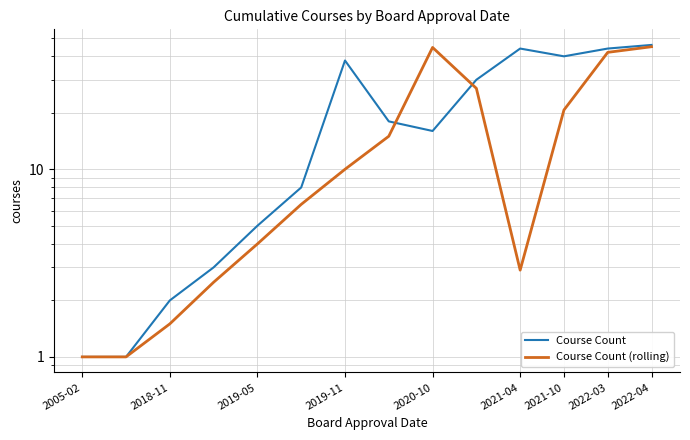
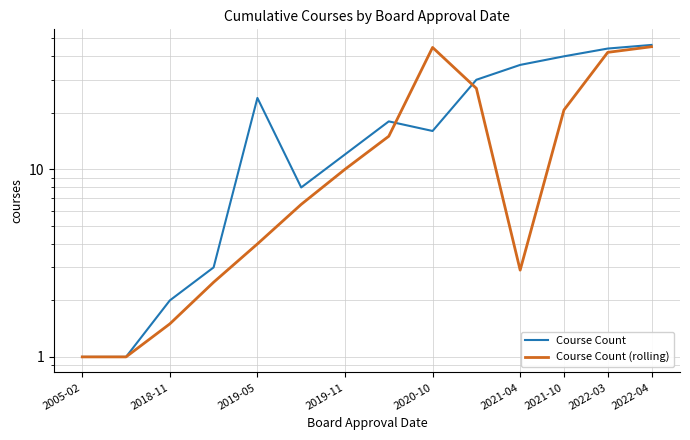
  {
    "Course Count": {
      "2018-11": 2,
-     "2019-05": 5,
-     "2019-11": 38,
+     "2019-05": 24,
+     "2019-11": 12,
      "2020-10": 16,
-     "2021-04": 44,
+     "2021-04": 36,
      "2021-10": 40,
      "2022-03": 44
    },
    "Course Count (rolling)": {
      "2018-11": 1.5,
      "2019-05": 4,
      "2019-11": 10,
      "2020-10": 45,
      "2021-04": 2.9,
      "2021-10": 21,
      "2022-03": 42
    }
  }
